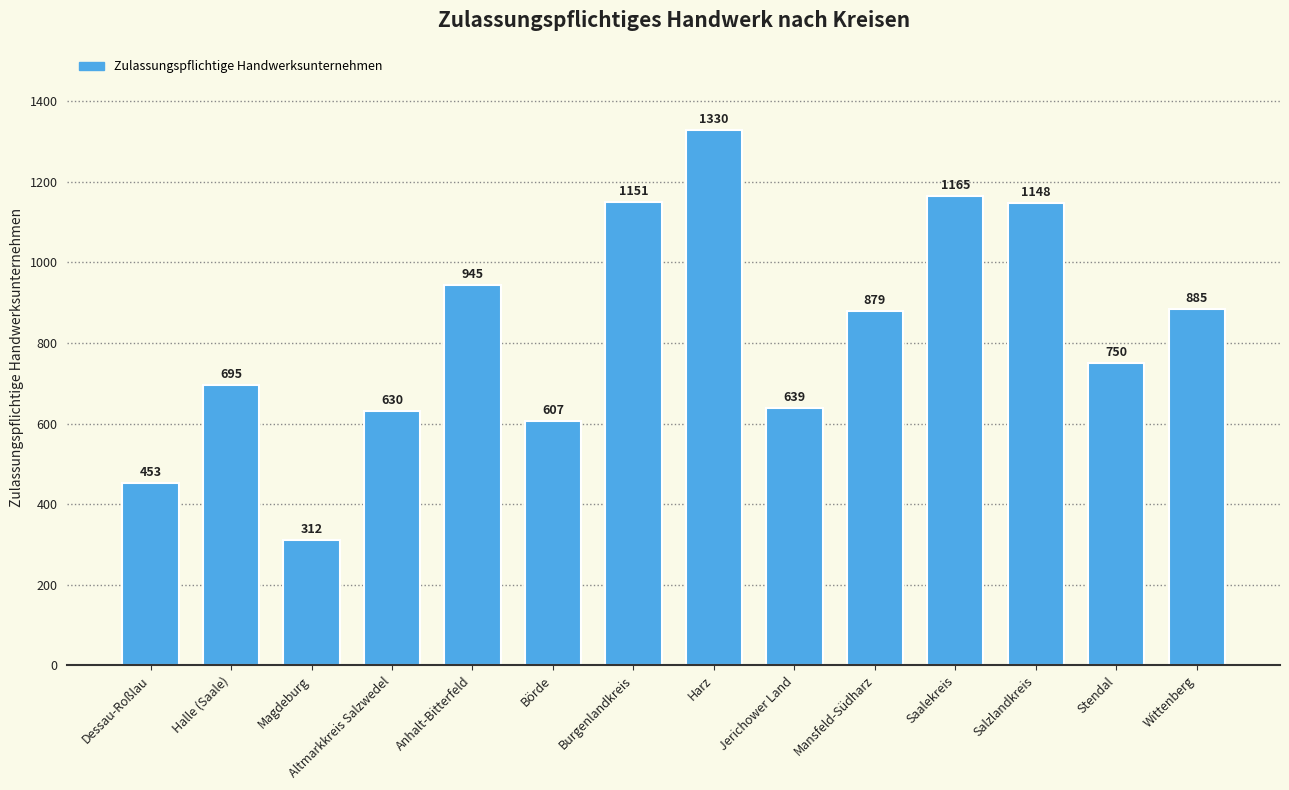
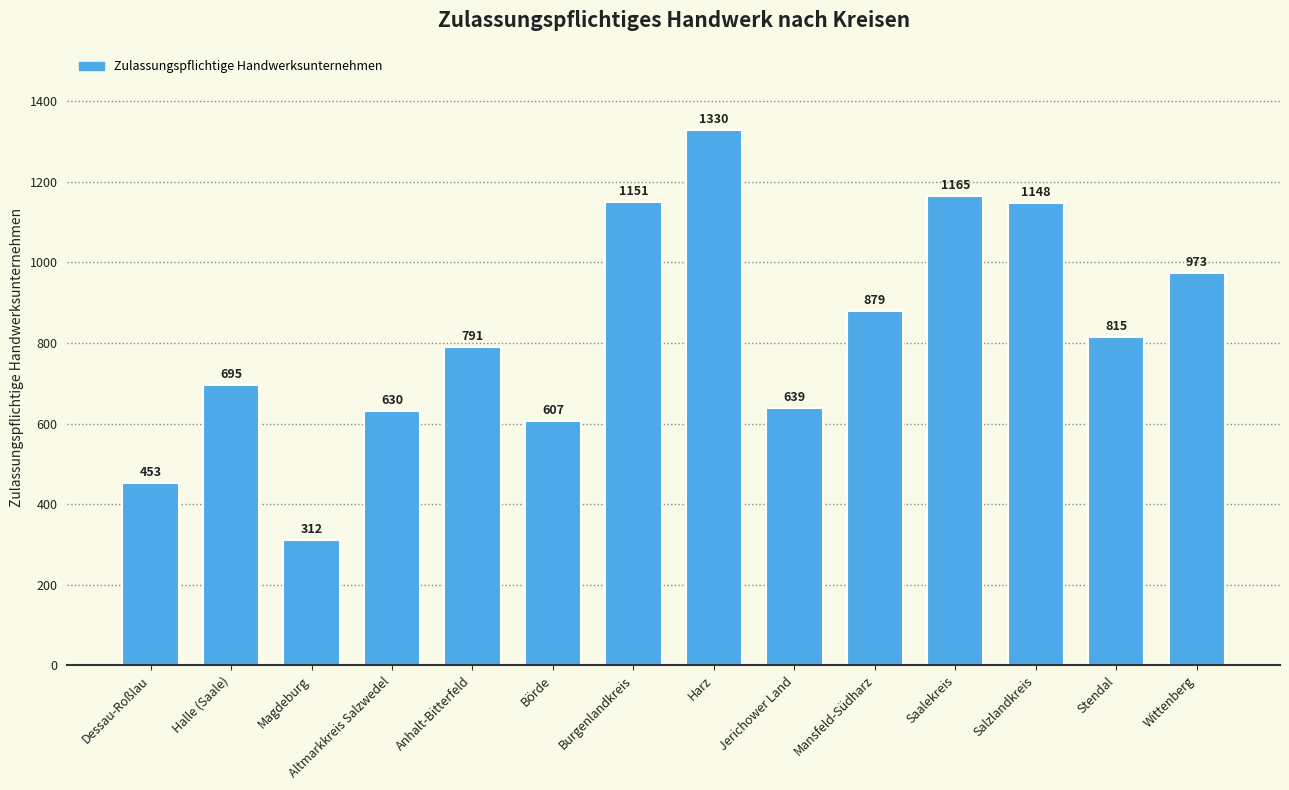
  {
    "Dessau-Roßlau": 453,
    "Halle (Saale)": 695,
    "Magdeburg": 312,
    "Altmarkkreis Salzwedel": 630,
-   "Anhalt-Bitterfeld": 945,
+   "Anhalt-Bitterfeld": 791,
    "Börde": 607,
    "Burgenlandkreis": 1151,
    "Harz": 1330,
    "Jerichower Land": 639,
    "Mansfeld-Südharz": 879,
    "Saalekreis": 1165,
    "Salzlandkreis": 1148,
-   "Stendal": 750,
-   "Wittenberg": 885
+   "Stendal": 815,
+   "Wittenberg": 973
  }
